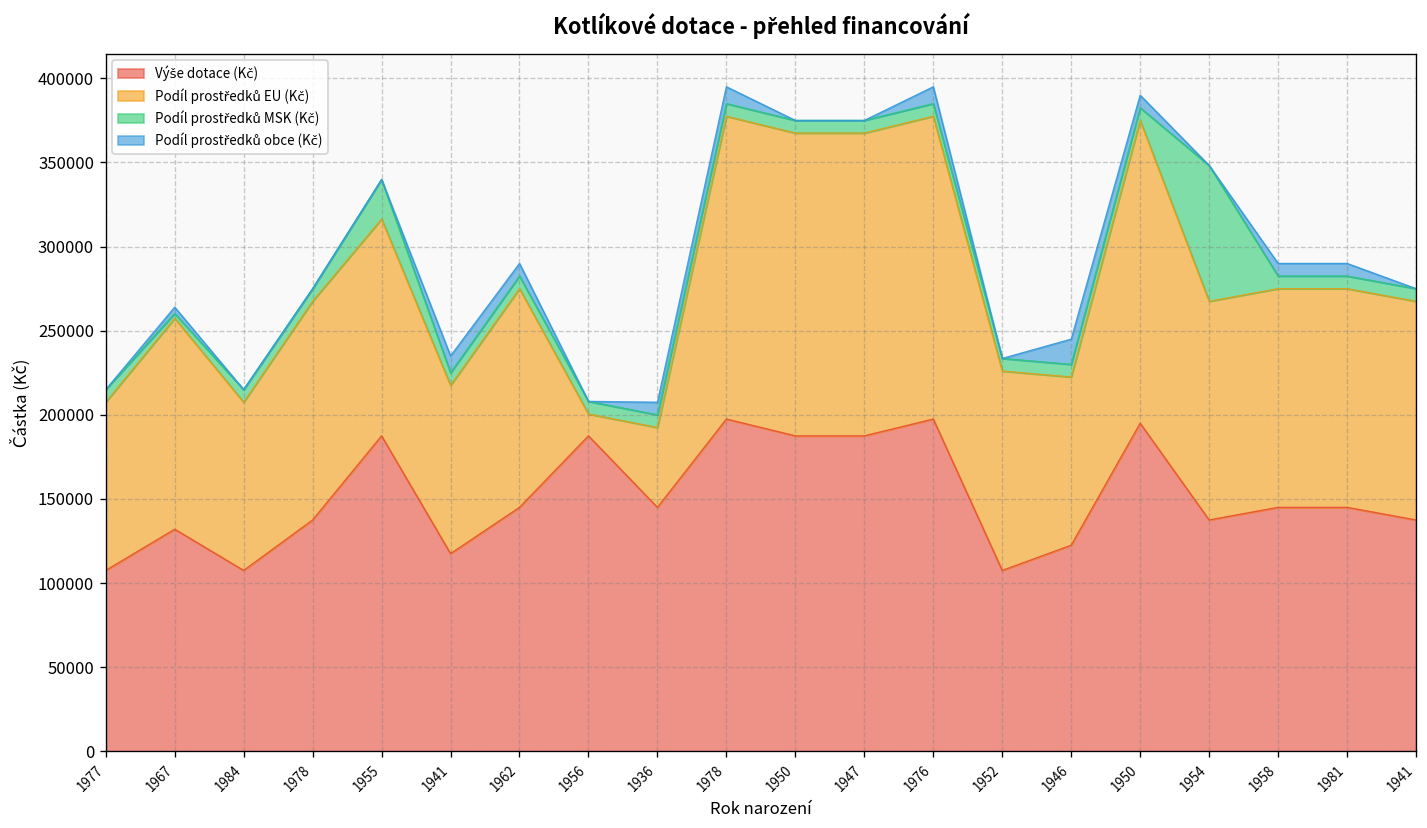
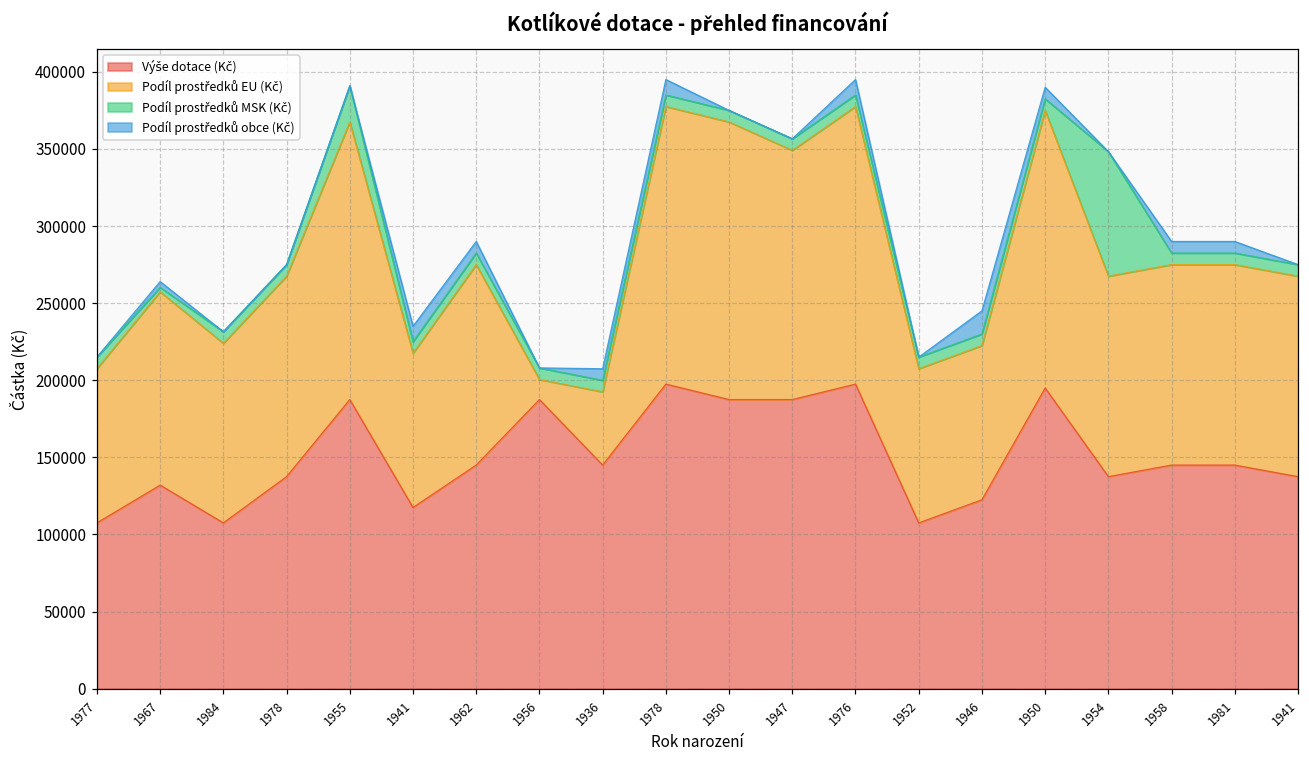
  {
    "Výše dotace (Kč)": {
      "1977": 108000,
      "1967": 132000,
      "1984": 108000,
      "1955": 188000,
      "1962": 145000,
      "1956": 188000,
      "1936": 145000,
      "1947": 188000,
      "1976": 198000,
      "1952": 108000,
      "1946": 123000,
      "1954": 138000,
      "1958": 145000,
      "1981": 145000
    },
    "Podíl prostředků EU (Kč)": {
      "1977": 100000,
      "1967": 125000,
-     "1984": 100000,
-     "1955": 129000,
+     "1984": 116000,
+     "1955": 180000,
      "1962": 130000,
      "1956": 13000,
      "1936": 47000,
-     "1947": 180000,
+     "1947": 162000,
      "1976": 180000,
-     "1952": 119000,
+     "1952": 100000,
      "1946": 100000,
      "1954": 130000,
      "1958": 130000,
      "1981": 130000
    },
    "Podíl prostředků MSK (Kč)": {
      "1967": 3000,
      "1962": 8000,
      "1936": 8000,
      "1976": 8000,
      "1946": 8000,
      "1958": 8000,
      "1981": 8000
    },
    "Podíl prostředků obce (Kč)": {
      "1967": 4000,
      "1962": 8000,
      "1936": 8000,
      "1976": 10000,
      "1946": 15000,
      "1958": 8000,
      "1981": 8000
    }
  }
